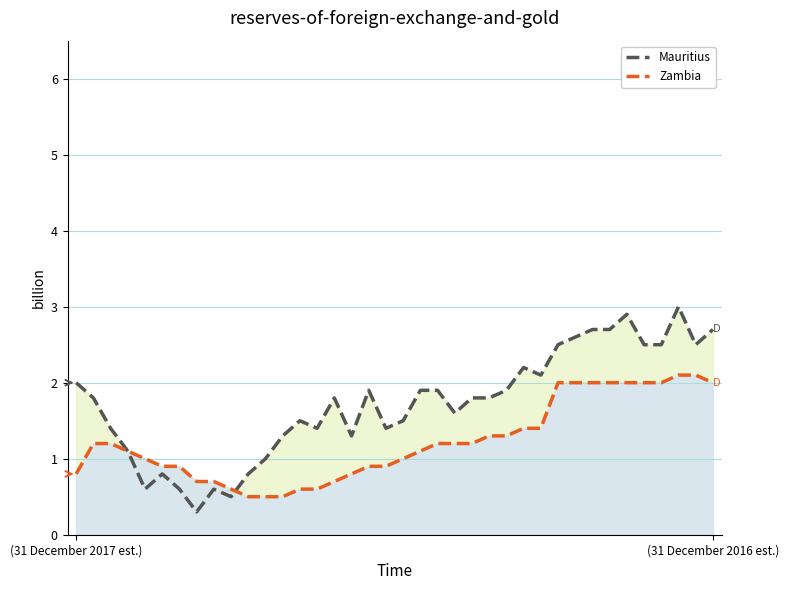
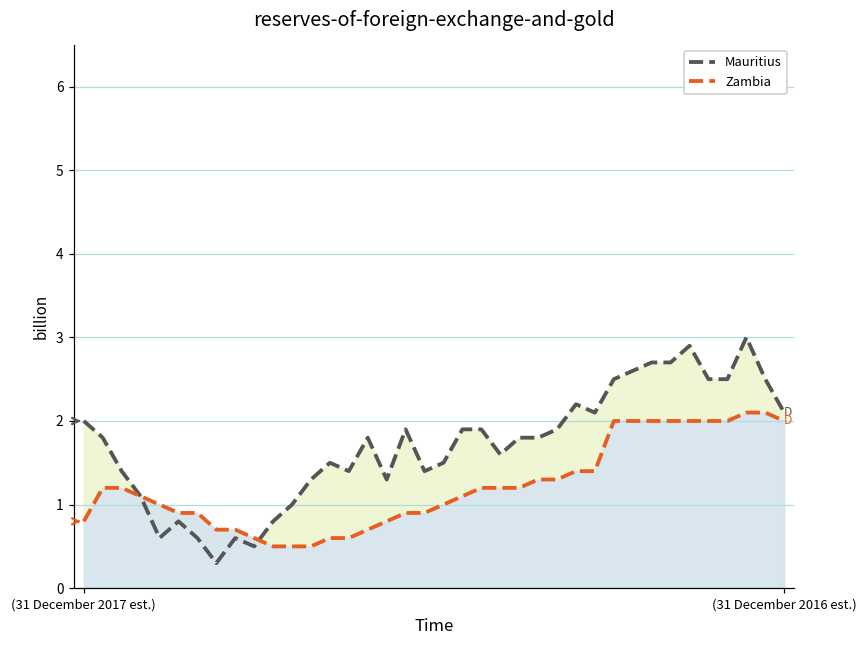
  {
    "Mauritius": {
-     "(31 December 2016 est.)": 2.7
+     "(31 December 2016 est.)": 2.1
    },
    "Zambia": {
      "(31 December 2017 est.)": 0.8,
      "(31 December 2016 est.)": 2.0
    }
  }
